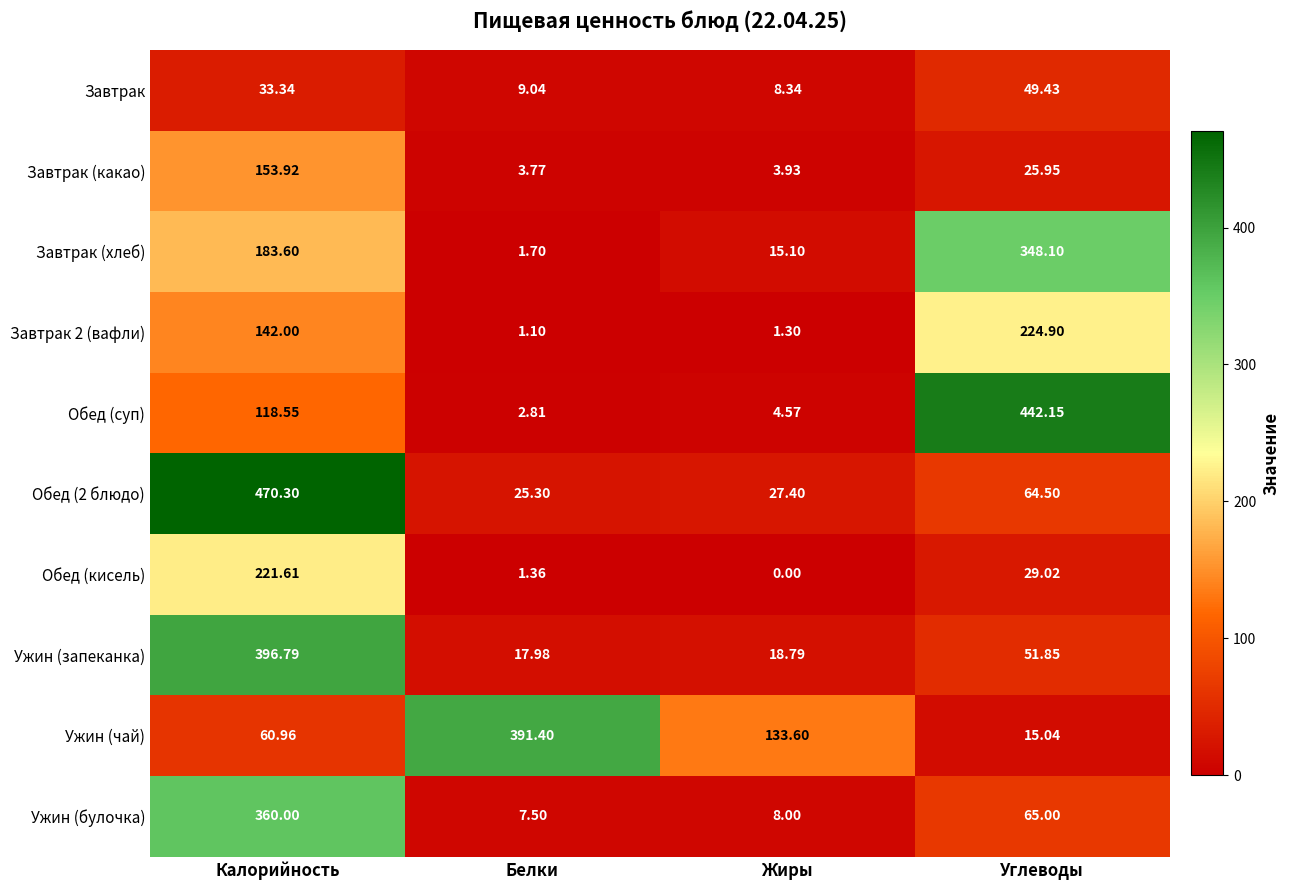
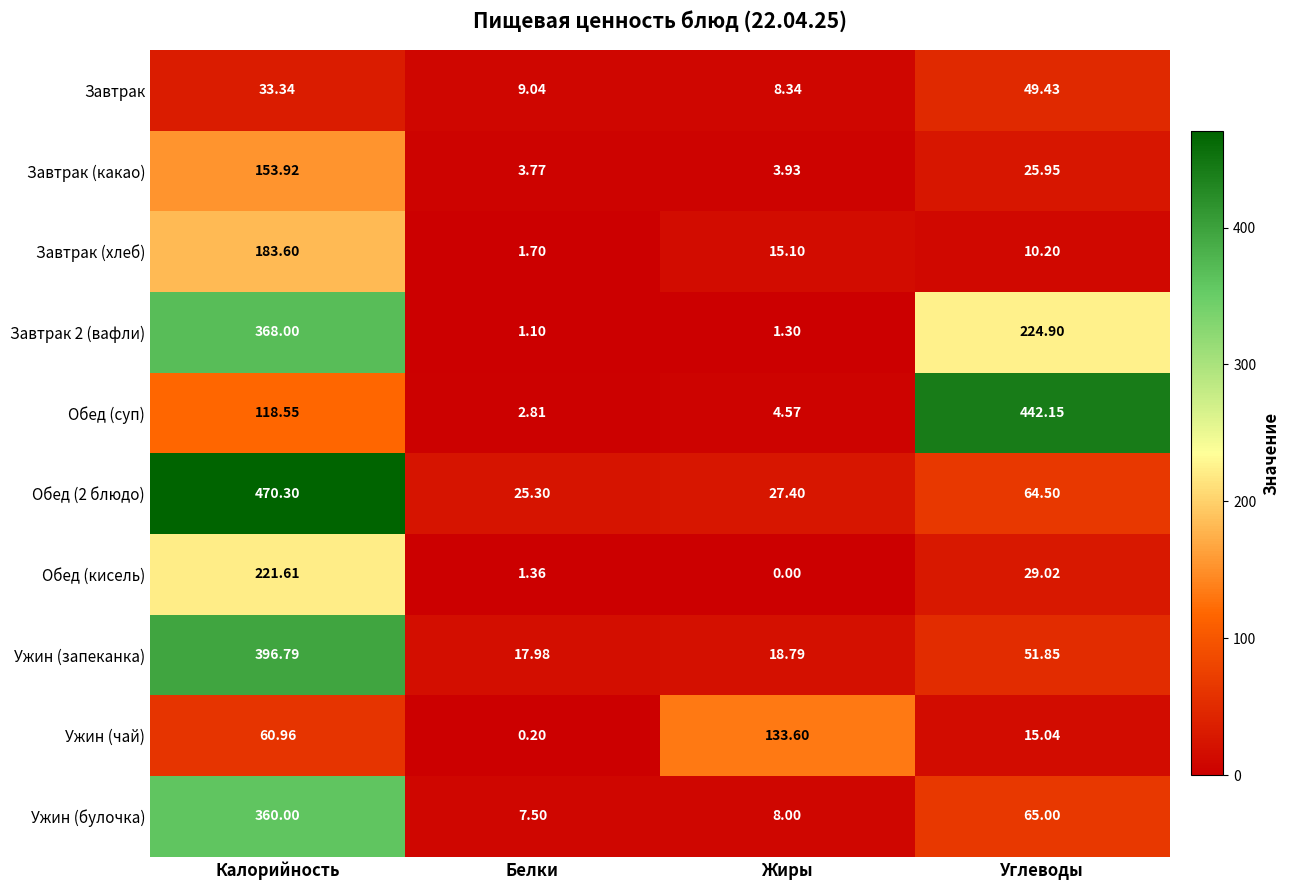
  {
    "Завтрак": {
      "Калорийность": 33.34,
      "Белки": 9.04,
      "Жиры": 8.34,
      "Углеводы": 49.43
    },
    "Завтрак (какао)": {
      "Калорийность": 153.92,
      "Белки": 3.77,
      "Жиры": 3.93,
      "Углеводы": 25.95
    },
    "Завтрак (хлеб)": {
      "Калорийность": 183.60,
      "Белки": 1.70,
      "Жиры": 15.10,
-     "Углеводы": 348.10
+     "Углеводы": 10.20
    },
    "Завтрак 2 (вафли)": {
-     "Калорийность": 142.00,
+     "Калорийность": 368.00,
      "Белки": 1.10,
      "Жиры": 1.30,
      "Углеводы": 224.90
    },
    "Обед (суп)": {
      "Калорийность": 118.55,
      "Белки": 2.81,
      "Жиры": 4.57,
      "Углеводы": 442.15
    },
    "Обед (2 блюдо)": {
      "Калорийность": 470.30,
      "Белки": 25.30,
      "Жиры": 27.40,
      "Углеводы": 64.50
    },
    "Обед (кисель)": {
      "Калорийность": 221.61,
      "Белки": 1.36,
      "Жиры": 0.00,
      "Углеводы": 29.02
    },
    "Ужин (запеканка)": {
      "Калорийность": 396.79,
      "Белки": 17.98,
      "Жиры": 18.79,
      "Углеводы": 51.85
    },
    "Ужин (чай)": {
      "Калорийность": 60.96,
-     "Белки": 391.40,
+     "Белки": 0.20,
      "Жиры": 133.60,
      "Углеводы": 15.04
    },
    "Ужин (булочка)": {
      "Калорийность": 360.00,
      "Белки": 7.50,
      "Жиры": 8.00,
      "Углеводы": 65.00
    }
  }
